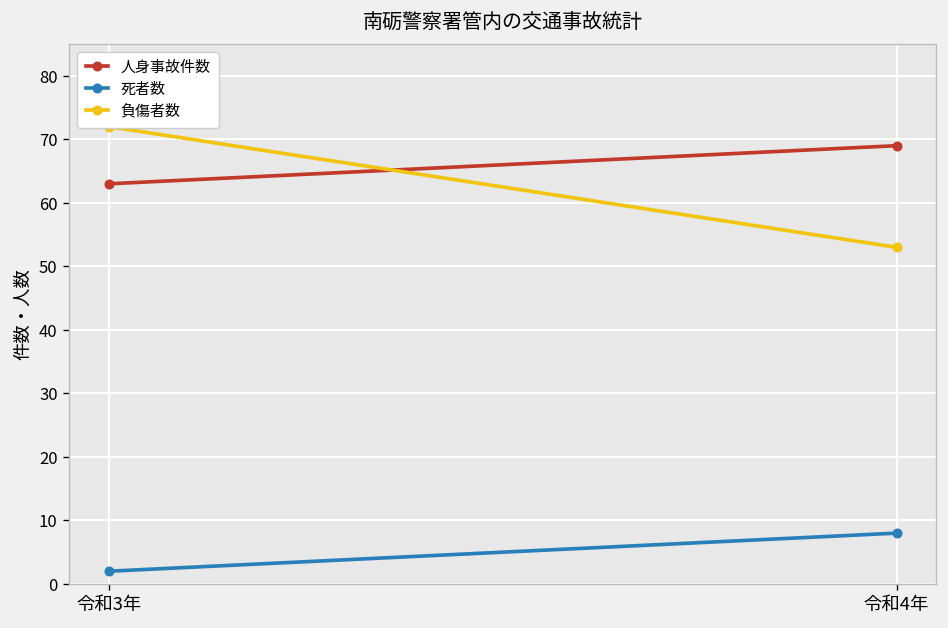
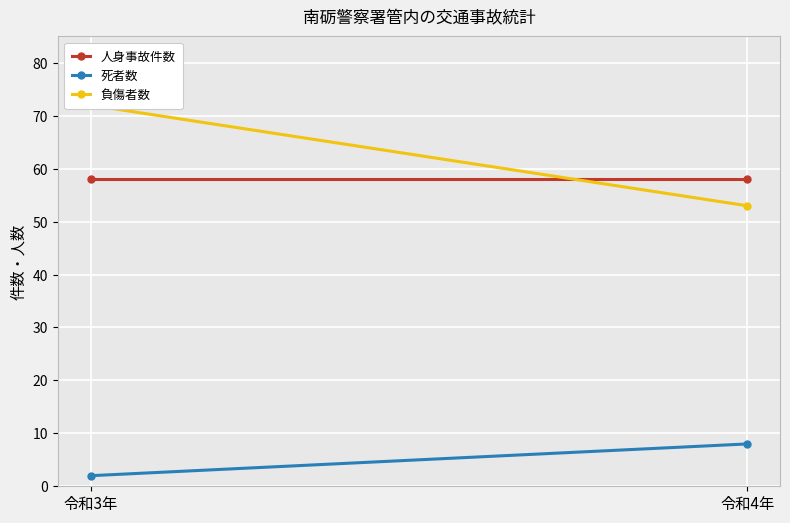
  {
    "人身事故件数": {
-     "令和3年": 63,
-     "令和4年": 69
+     "令和3年": 58,
+     "令和4年": 58
    },
    "死者数": {
      "令和3年": 2,
      "令和4年": 8
    },
    "負傷者数": {
      "令和4年": 53
    }
  }
